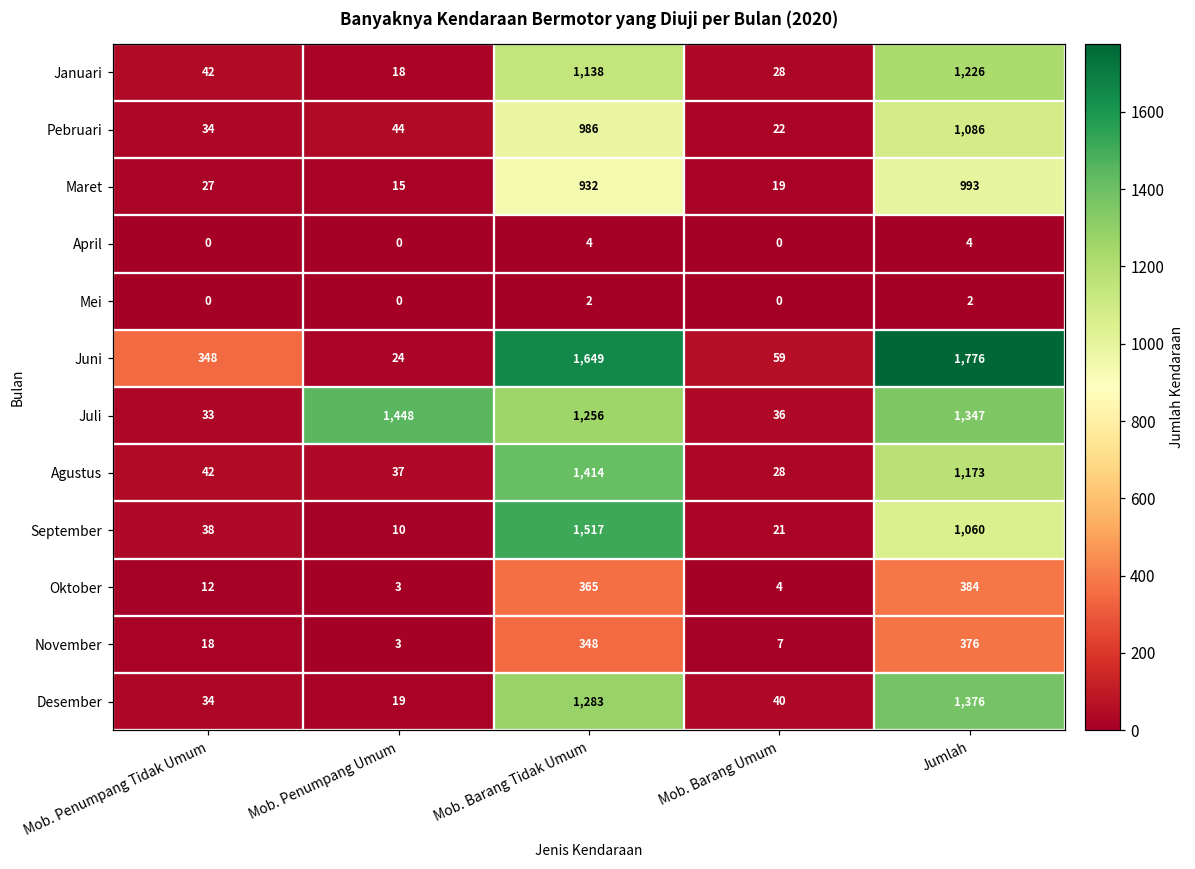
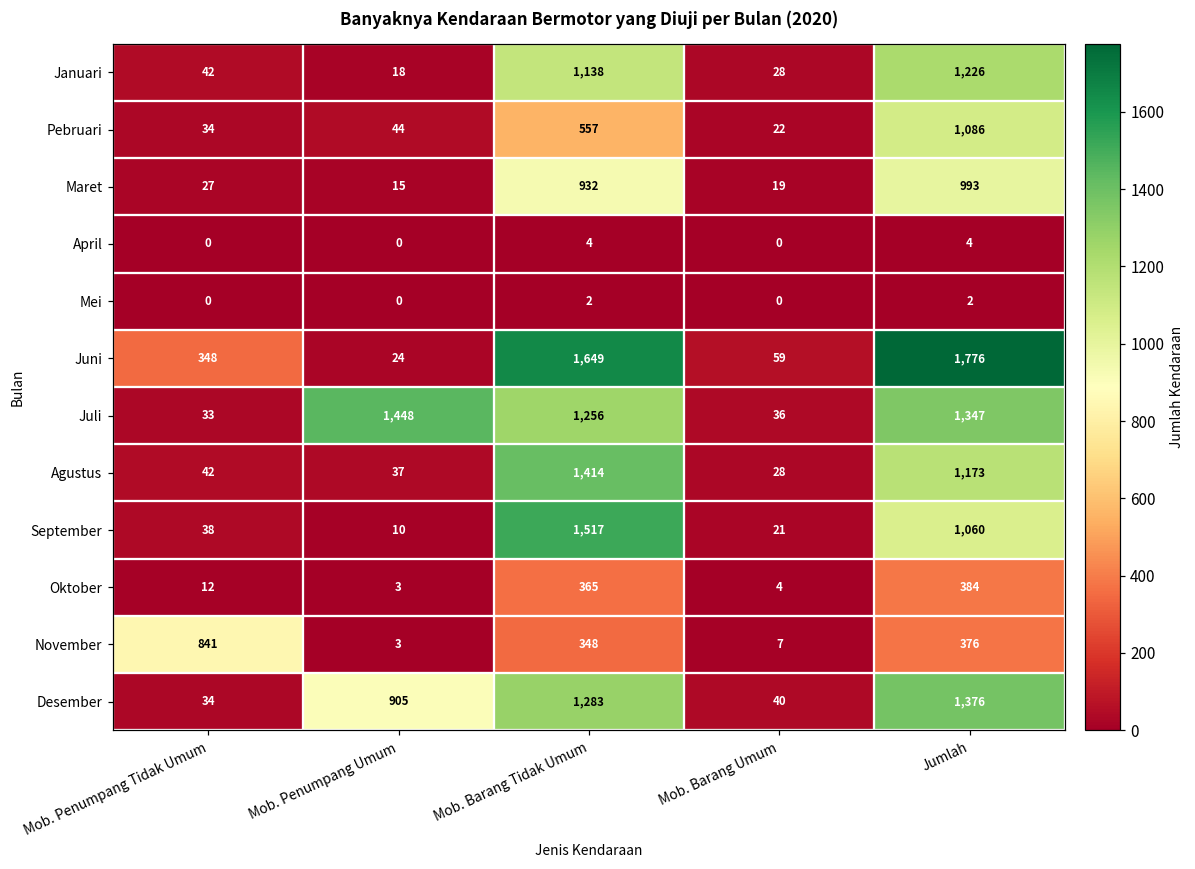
  {
    "Januari": {
      "Mob. Penumpang Tidak Umum": "42",
      "Mob. Penumpang Umum": "18",
      "Mob. Barang Tidak Umum": "1,138",
      "Mob. Barang Umum": "28",
      "Jumlah": "1,226"
    },
    "Pebruari": {
      "Mob. Penumpang Tidak Umum": "34",
      "Mob. Penumpang Umum": "44",
-     "Mob. Barang Tidak Umum": "986",
+     "Mob. Barang Tidak Umum": "557",
      "Mob. Barang Umum": "22",
      "Jumlah": "1,086"
    },
    "Maret": {
      "Mob. Penumpang Tidak Umum": "27",
      "Mob. Penumpang Umum": "15",
      "Mob. Barang Tidak Umum": "932",
      "Mob. Barang Umum": "19",
      "Jumlah": "993"
    },
    "April": {
      "Mob. Penumpang Tidak Umum": "0",
      "Mob. Penumpang Umum": "0",
      "Mob. Barang Tidak Umum": "4",
      "Mob. Barang Umum": "0",
      "Jumlah": "4"
    },
    "Mei": {
      "Mob. Penumpang Tidak Umum": "0",
      "Mob. Penumpang Umum": "0",
      "Mob. Barang Tidak Umum": "2",
      "Mob. Barang Umum": "0",
      "Jumlah": "2"
    },
    "Juni": {
      "Mob. Penumpang Tidak Umum": "348",
      "Mob. Penumpang Umum": "24",
      "Mob. Barang Tidak Umum": "1,649",
      "Mob. Barang Umum": "59",
      "Jumlah": "1,776"
    },
    "Juli": {
      "Mob. Penumpang Tidak Umum": "33",
      "Mob. Penumpang Umum": "1,448",
      "Mob. Barang Tidak Umum": "1,256",
      "Mob. Barang Umum": "36",
      "Jumlah": "1,347"
    },
    "Agustus": {
      "Mob. Penumpang Tidak Umum": "42",
      "Mob. Penumpang Umum": "37",
      "Mob. Barang Tidak Umum": "1,414",
      "Mob. Barang Umum": "28",
      "Jumlah": "1,173"
    },
    "September": {
      "Mob. Penumpang Tidak Umum": "38",
      "Mob. Penumpang Umum": "10",
      "Mob. Barang Tidak Umum": "1,517",
      "Mob. Barang Umum": "21",
      "Jumlah": "1,060"
    },
    "Oktober": {
      "Mob. Penumpang Tidak Umum": "12",
      "Mob. Penumpang Umum": "3",
      "Mob. Barang Tidak Umum": "365",
      "Mob. Barang Umum": "4",
      "Jumlah": "384"
    },
    "November": {
-     "Mob. Penumpang Tidak Umum": "18",
+     "Mob. Penumpang Tidak Umum": "841",
      "Mob. Penumpang Umum": "3",
      "Mob. Barang Tidak Umum": "348",
      "Mob. Barang Umum": "7",
      "Jumlah": "376"
    },
    "Desember": {
      "Mob. Penumpang Tidak Umum": "34",
-     "Mob. Penumpang Umum": "19",
+     "Mob. Penumpang Umum": "905",
      "Mob. Barang Tidak Umum": "1,283",
      "Mob. Barang Umum": "40",
      "Jumlah": "1,376"
    }
  }
